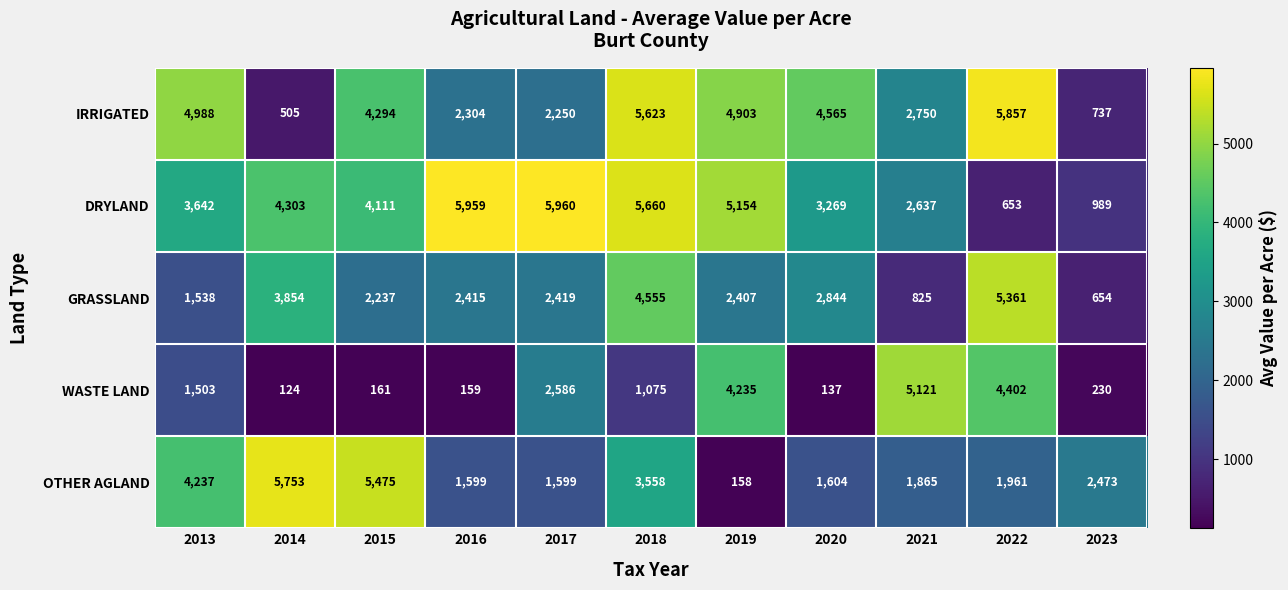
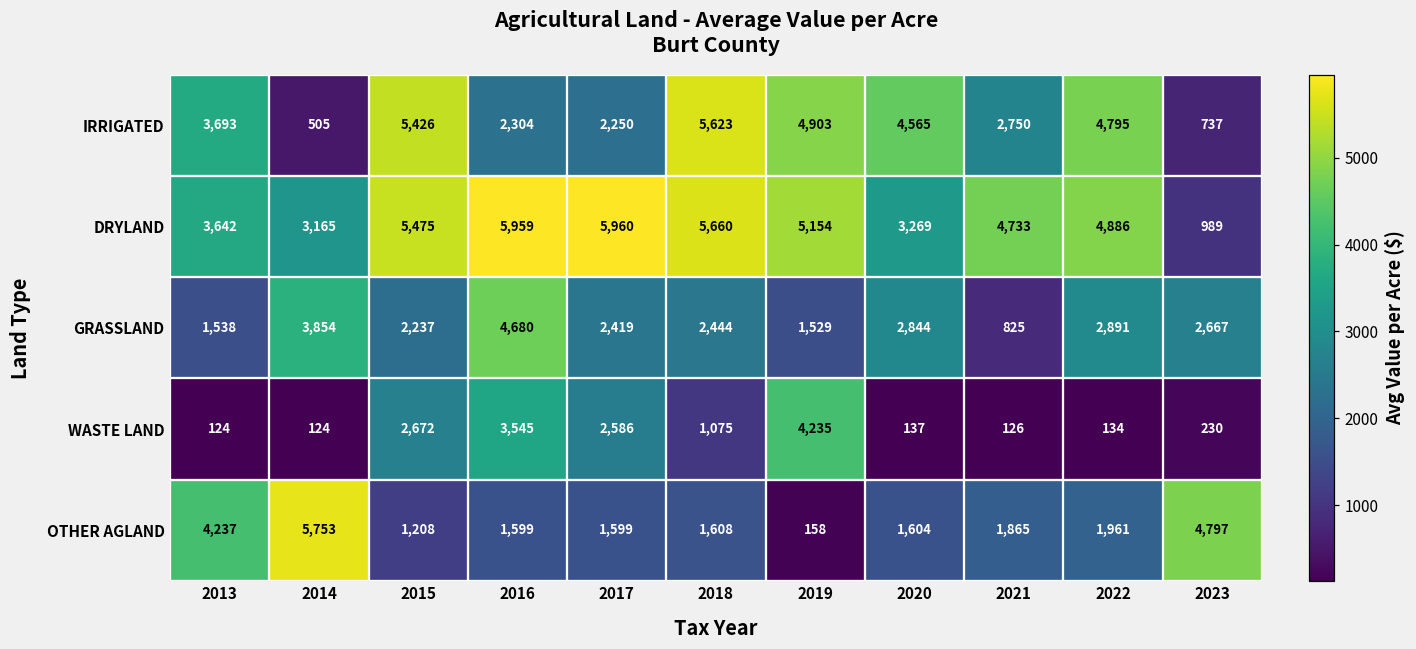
  {
    "IRRIGATED": {
-     "2013": "4,988",
+     "2013": "3,693",
      "2014": "505",
-     "2015": "4,294",
+     "2015": "5,426",
      "2016": "2,304",
      "2017": "2,250",
      "2018": "5,623",
      "2019": "4,903",
      "2020": "4,565",
      "2021": "2,750",
-     "2022": "5,857",
+     "2022": "4,795",
      "2023": "737"
    },
    "DRYLAND": {
      "2013": "3,642",
-     "2014": "4,303",
-     "2015": "4,111",
+     "2014": "3,165",
+     "2015": "5,475",
      "2016": "5,959",
      "2017": "5,960",
      "2018": "5,660",
      "2019": "5,154",
      "2020": "3,269",
-     "2021": "2,637",
-     "2022": "653",
+     "2021": "4,733",
+     "2022": "4,886",
      "2023": "989"
    },
    "GRASSLAND": {
      "2013": "1,538",
      "2014": "3,854",
      "2015": "2,237",
-     "2016": "2,415",
+     "2016": "4,680",
      "2017": "2,419",
-     "2018": "4,555",
-     "2019": "2,407",
+     "2018": "2,444",
+     "2019": "1,529",
      "2020": "2,844",
      "2021": "825",
-     "2022": "5,361",
-     "2023": "654"
+     "2022": "2,891",
+     "2023": "2,667"
    },
    "WASTE LAND": {
-     "2013": "1,503",
+     "2013": "124",
      "2014": "124",
-     "2015": "161",
-     "2016": "159",
+     "2015": "2,672",
+     "2016": "3,545",
      "2017": "2,586",
      "2018": "1,075",
      "2019": "4,235",
      "2020": "137",
-     "2021": "5,121",
-     "2022": "4,402",
+     "2021": "126",
+     "2022": "134",
      "2023": "230"
    },
    "OTHER AGLAND": {
      "2013": "4,237",
      "2014": "5,753",
-     "2015": "5,475",
+     "2015": "1,208",
      "2016": "1,599",
      "2017": "1,599",
-     "2018": "3,558",
+     "2018": "1,608",
      "2019": "158",
      "2020": "1,604",
      "2021": "1,865",
      "2022": "1,961",
-     "2023": "2,473"
+     "2023": "4,797"
    }
  }
